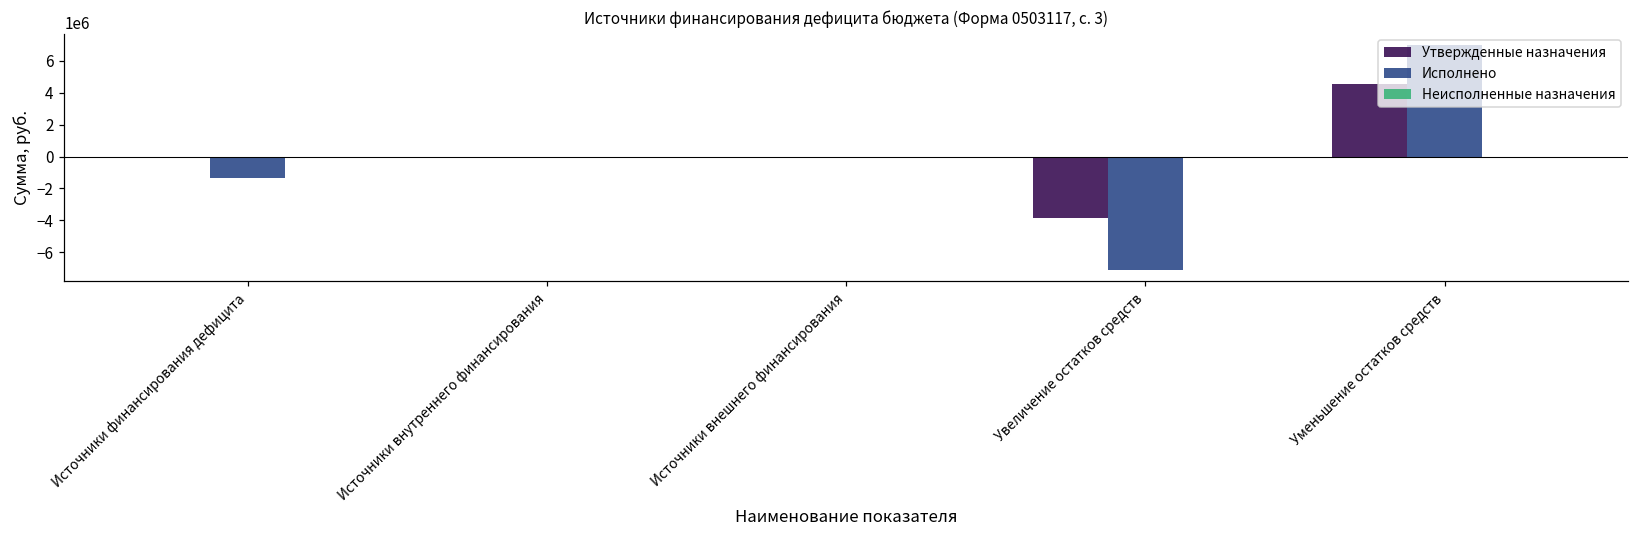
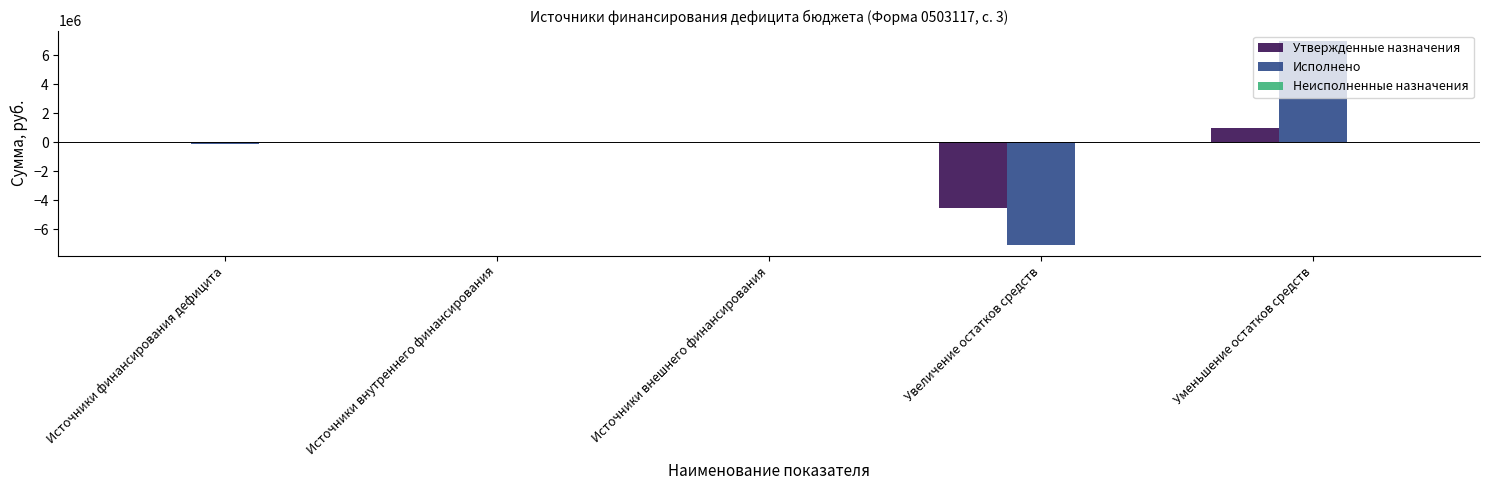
  {
    "Утвержденные назначения": {
      "Источники финансирования дефицита": 0,
      "Источники внутреннего финансирования": 0,
      "Источники внешнего финансирования": 0,
-     "Увеличение остатков средств": -3800000,
-     "Уменьшение остатков средств": 4500000
+     "Увеличение остатков средств": -4500000,
+     "Уменьшение остатков средств": 1000000
    },
    "Исполнено": {
-     "Источники финансирования дефицита": -1300000,
+     "Источники финансирования дефицита": -100000,
      "Источники внутреннего финансирования": 0,
      "Источники внешнего финансирования": 0,
      "Увеличение остатков средств": -7100000
    },
    "Неисполненные назначения": {
      "Источники финансирования дефицита": 0,
      "Источники внутреннего финансирования": 0,
      "Источники внешнего финансирования": 0,
      "Увеличение остатков средств": 0,
      "Уменьшение остатков средств": 0
    }
  }
